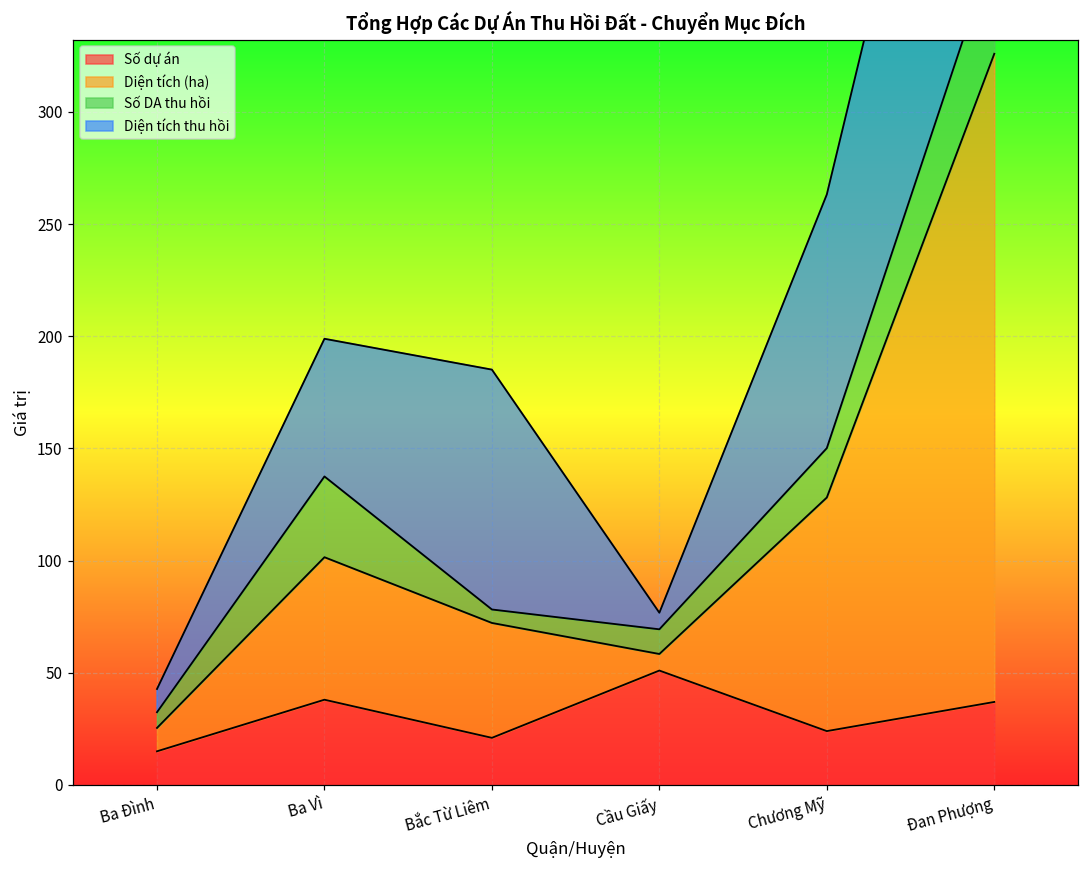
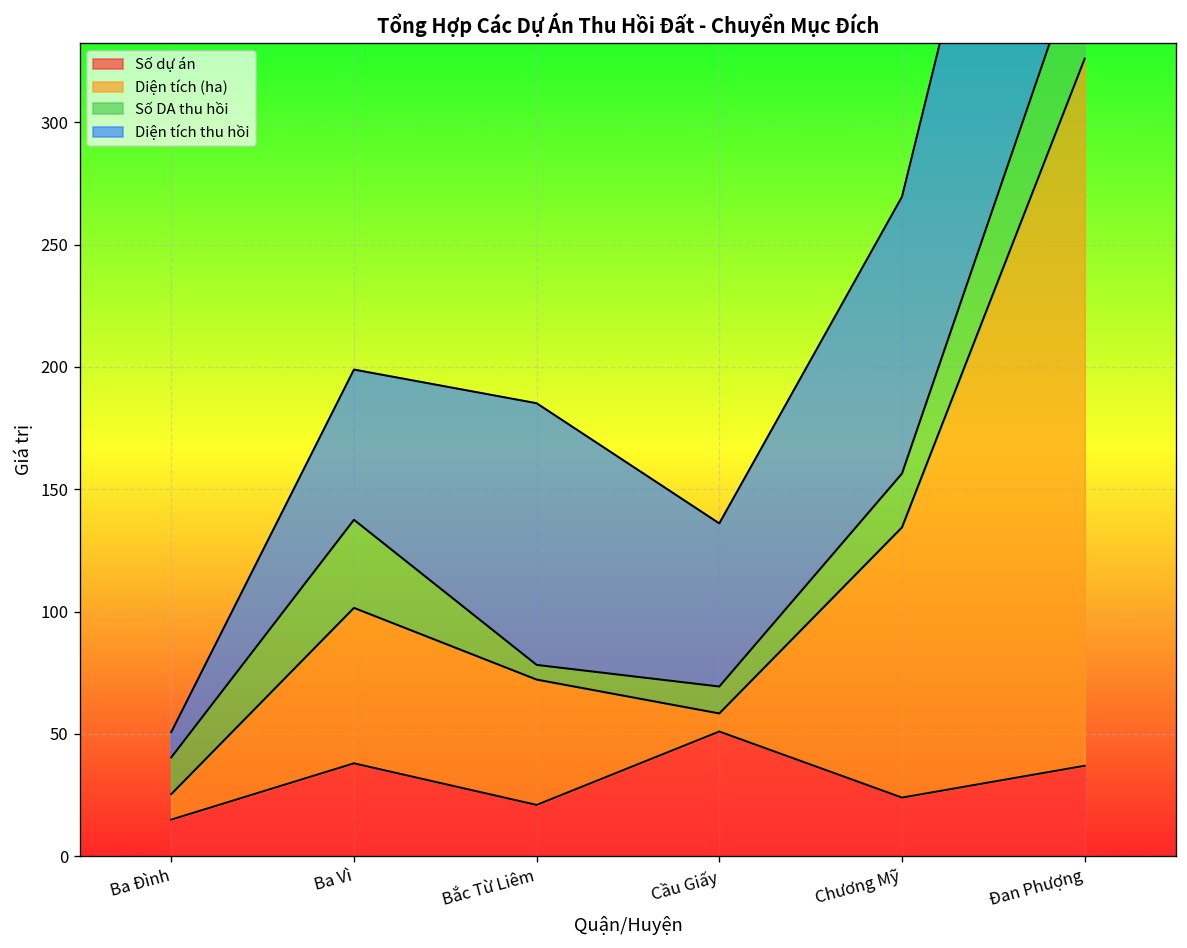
  {
    "Số dự án": {
      "Ba Đình": 15,
      "Ba Vì": 38,
      "Bắc Từ Liêm": 21,
      "Cầu Giấy": 51,
      "Chương Mỹ": 24,
      "Đan Phượng": 37
    },
    "Diện tích (ha)": {
      "Ba Đình": 10,
      "Ba Vì": 64,
      "Bắc Từ Liêm": 51,
      "Cầu Giấy": 7,
-     "Chương Mỹ": 104,
+     "Chương Mỹ": 110,
      "Đan Phượng": 289
    },
    "Số DA thu hồi": {
-     "Ba Đình": 7,
+     "Ba Đình": 15,
      "Ba Vì": 36,
      "Bắc Từ Liêm": 6,
      "Cầu Giấy": 11,
      "Chương Mỹ": 22
    },
    "Diện tích thu hồi": {
      "Ba Đình": 10,
      "Ba Vì": 61,
      "Bắc Từ Liêm": 107,
-     "Cầu Giấy": 7,
+     "Cầu Giấy": 67,
      "Chương Mỹ": 113
    }
  }
